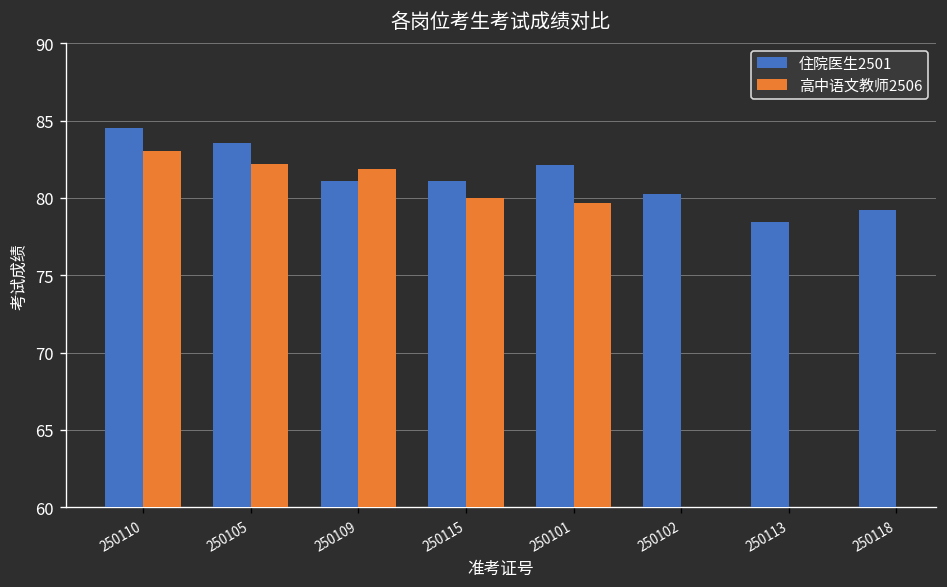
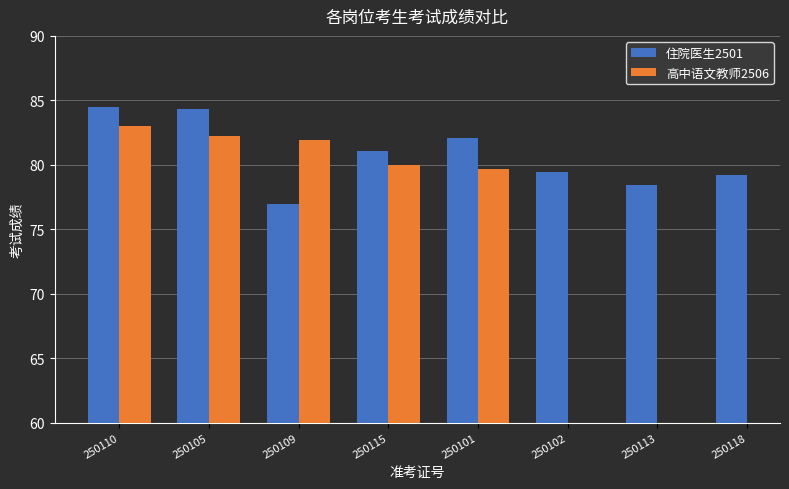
  {
    "住院医生2501": {
      "250110": 84.5,
-     "250105": 83.6,
-     "250109": 81.1,
+     "250105": 84.3,
+     "250109": 76.9,
      "250115": 81.1,
      "250101": 82.1,
-     "250102": 80.3,
+     "250102": 79.4,
      "250113": 78.5,
      "250118": 79.2
    }
  }
